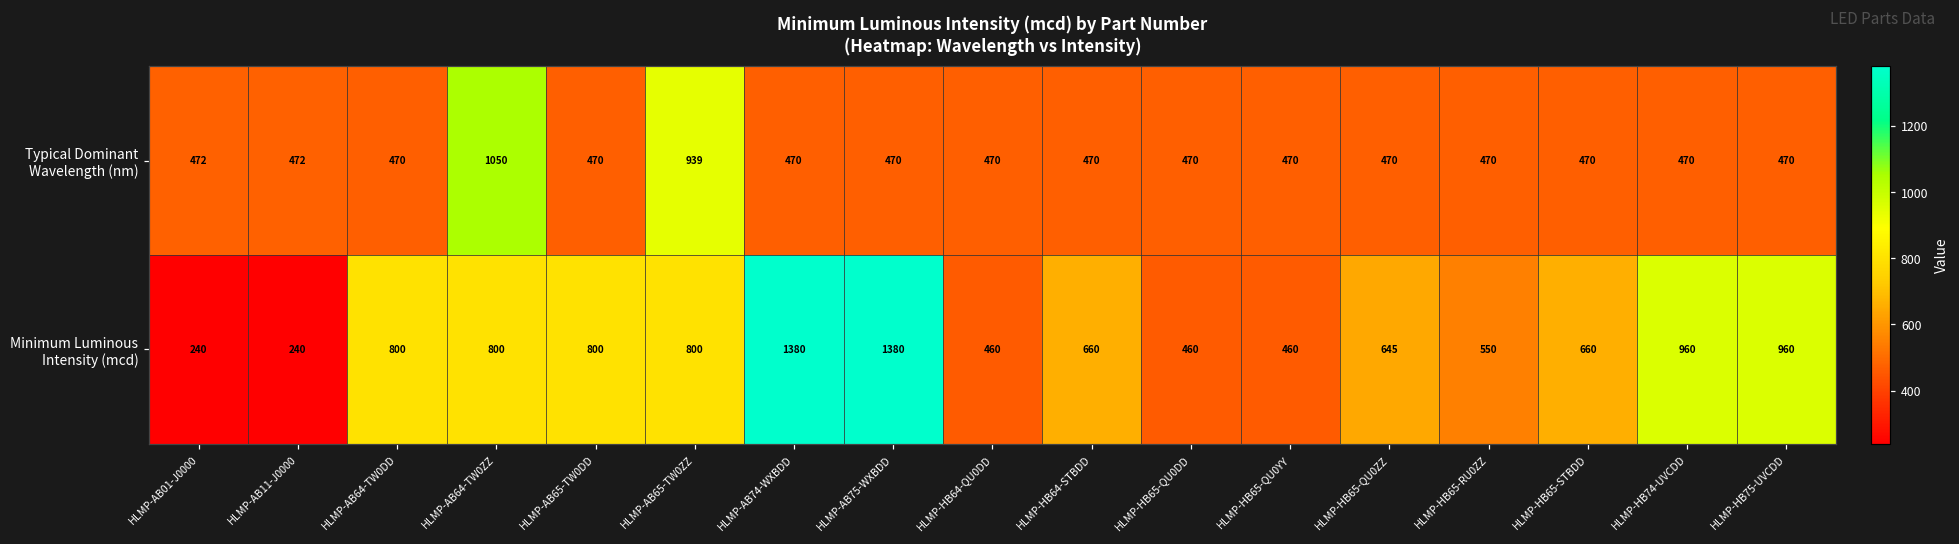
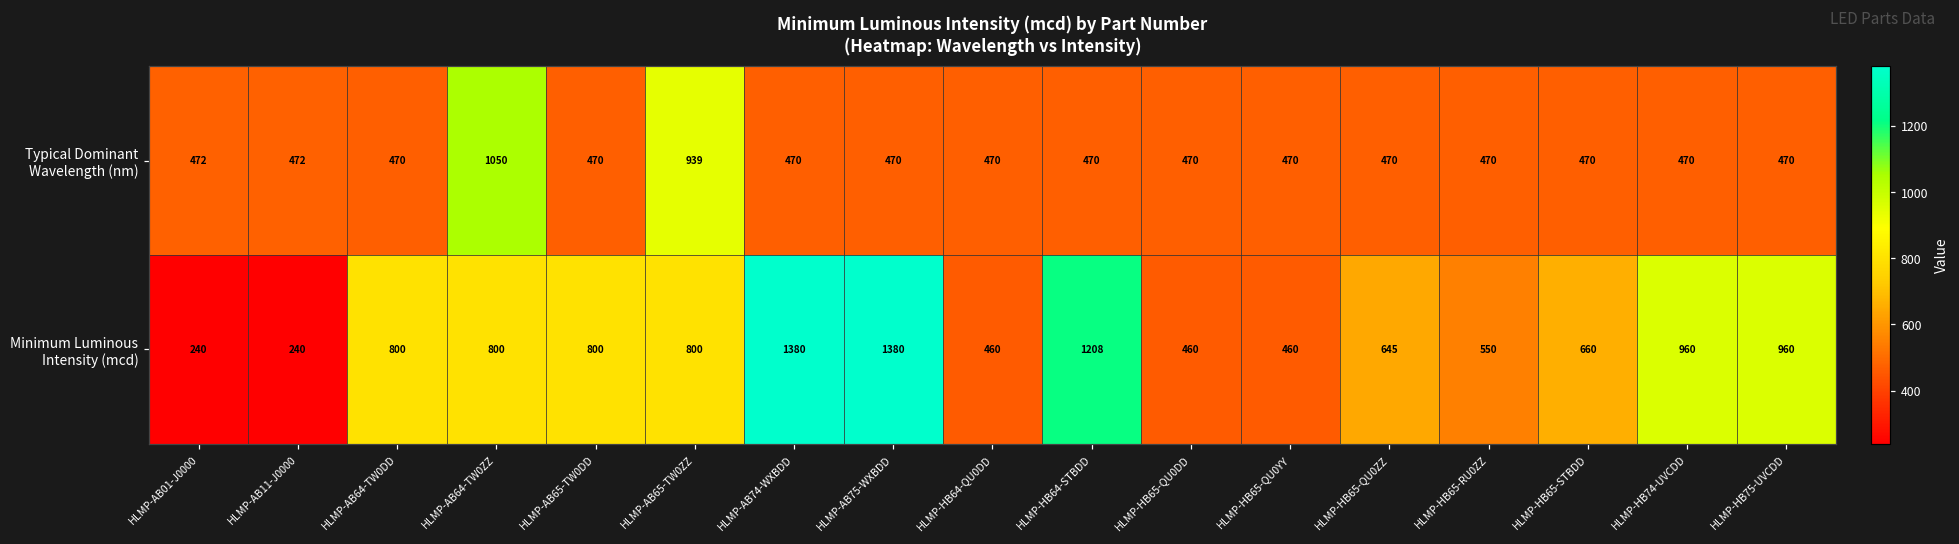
  {
    "Typical Dominant Wavelength (nm)": {
      "HLMP-AB01-J0000": 472,
      "HLMP-AB11-J0000": 472,
      "HLMP-AB64-TW0DD": 470,
      "HLMP-AB64-TW0ZZ": 1050,
      "HLMP-AB65-TW0DD": 470,
      "HLMP-AB65-TW0ZZ": 939,
      "HLMP-AB74-WXBDD": 470,
      "HLMP-AB75-WXBDD": 470,
      "HLMP-HB64-QU0DD": 470,
      "HLMP-HB64-STBDD": 470,
      "HLMP-HB65-QU0DD": 470,
      "HLMP-HB65-QU0YY": 470,
      "HLMP-HB65-QU0ZZ": 470,
      "HLMP-HB65-RU0ZZ": 470,
      "HLMP-HB65-STBDD": 470,
      "HLMP-HB74-UVCDD": 470,
      "HLMP-HB75-UVCDD": 470
    },
    "Minimum Luminous Intensity (mcd)": {
      "HLMP-AB01-J0000": 240,
      "HLMP-AB11-J0000": 240,
      "HLMP-AB64-TW0DD": 800,
      "HLMP-AB64-TW0ZZ": 800,
      "HLMP-AB65-TW0DD": 800,
      "HLMP-AB65-TW0ZZ": 800,
      "HLMP-AB74-WXBDD": 1380,
      "HLMP-AB75-WXBDD": 1380,
      "HLMP-HB64-QU0DD": 460,
-     "HLMP-HB64-STBDD": 660,
+     "HLMP-HB64-STBDD": 1208,
      "HLMP-HB65-QU0DD": 460,
      "HLMP-HB65-QU0YY": 460,
      "HLMP-HB65-QU0ZZ": 645,
      "HLMP-HB65-RU0ZZ": 550,
      "HLMP-HB65-STBDD": 660,
      "HLMP-HB74-UVCDD": 960,
      "HLMP-HB75-UVCDD": 960
    }
  }
